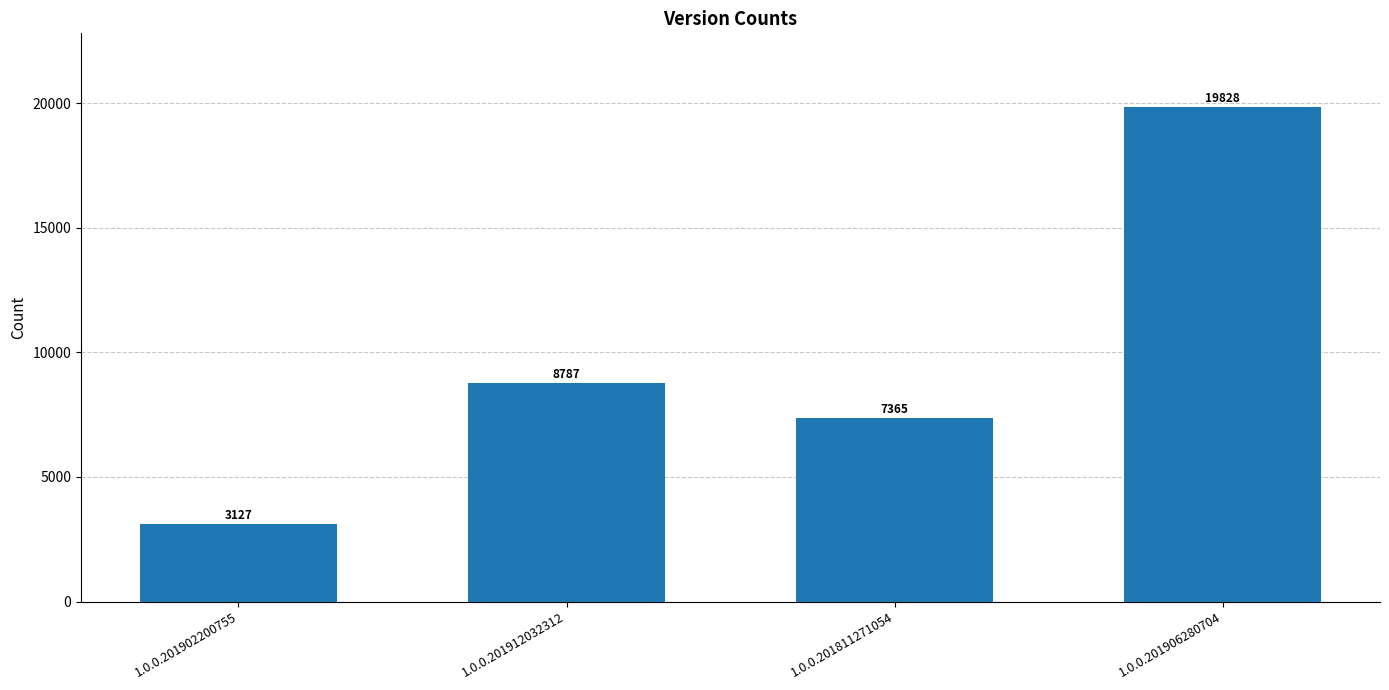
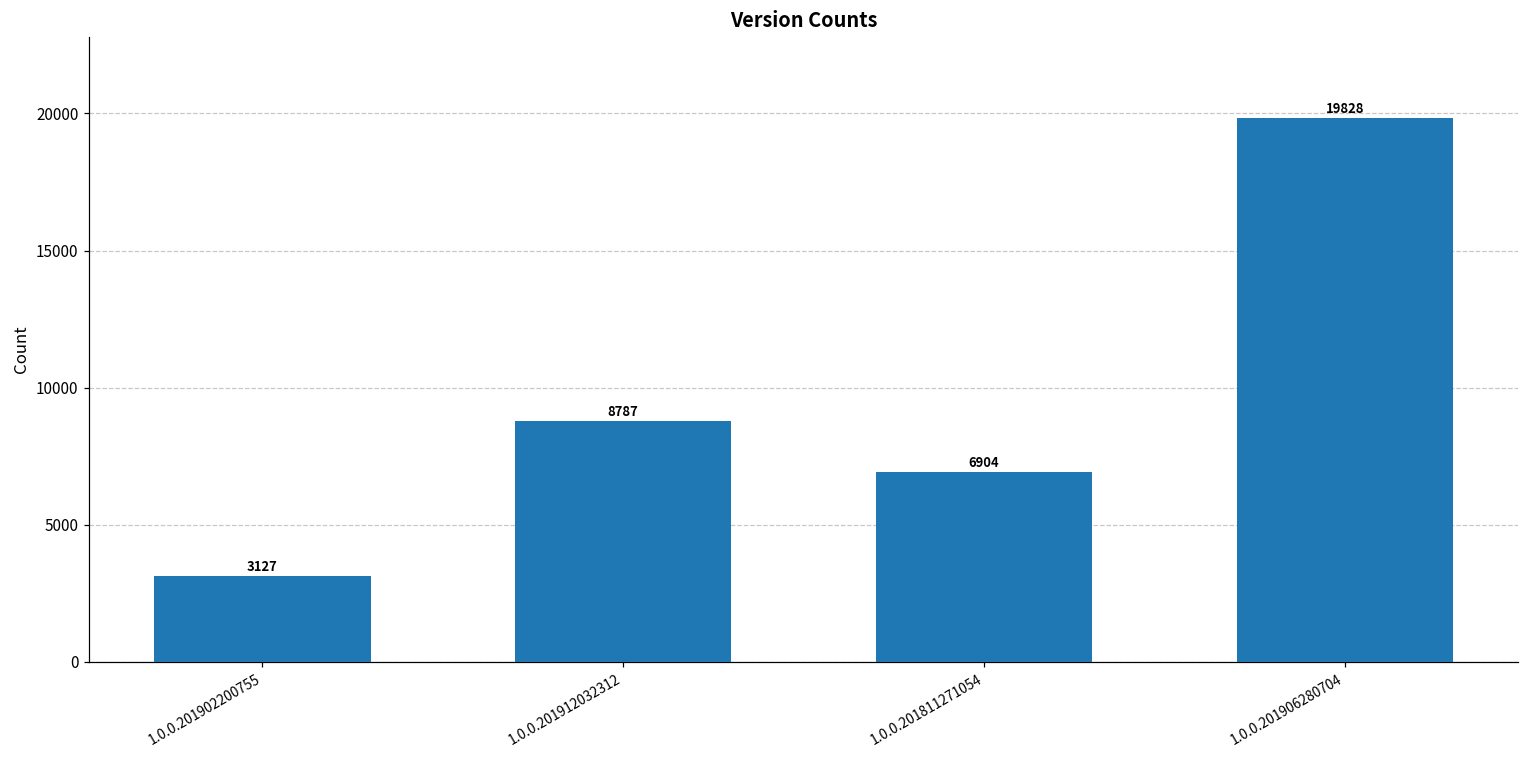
  {
    "1.0.0.201902200755": 3127,
    "1.0.0.201912032312": 8787,
-   "1.0.0.201811271054": 7365,
+   "1.0.0.201811271054": 6904,
    "1.0.0.201906280704": 19828
  }
